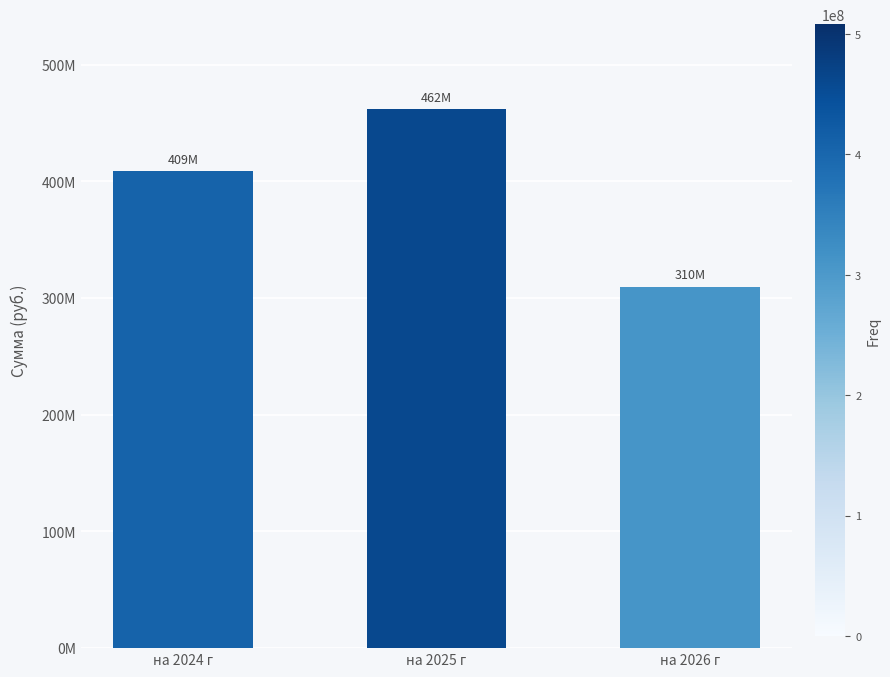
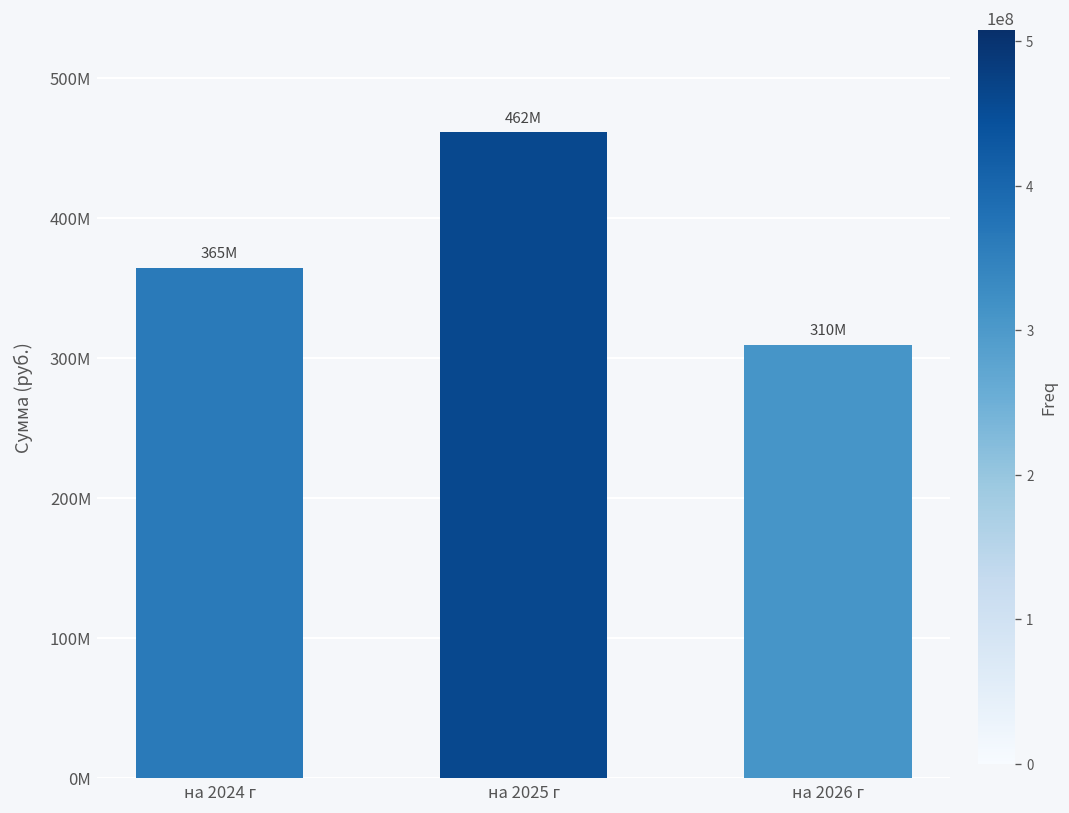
  {
-   "на 2024 г": "409M",
+   "на 2024 г": "365M",
    "на 2025 г": "462M",
    "на 2026 г": "310M"
  }
